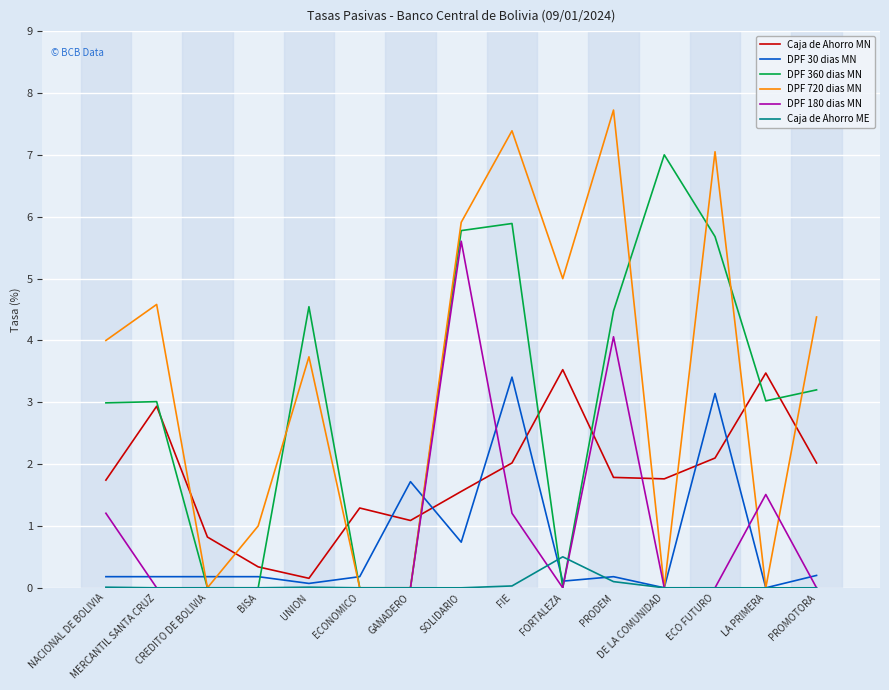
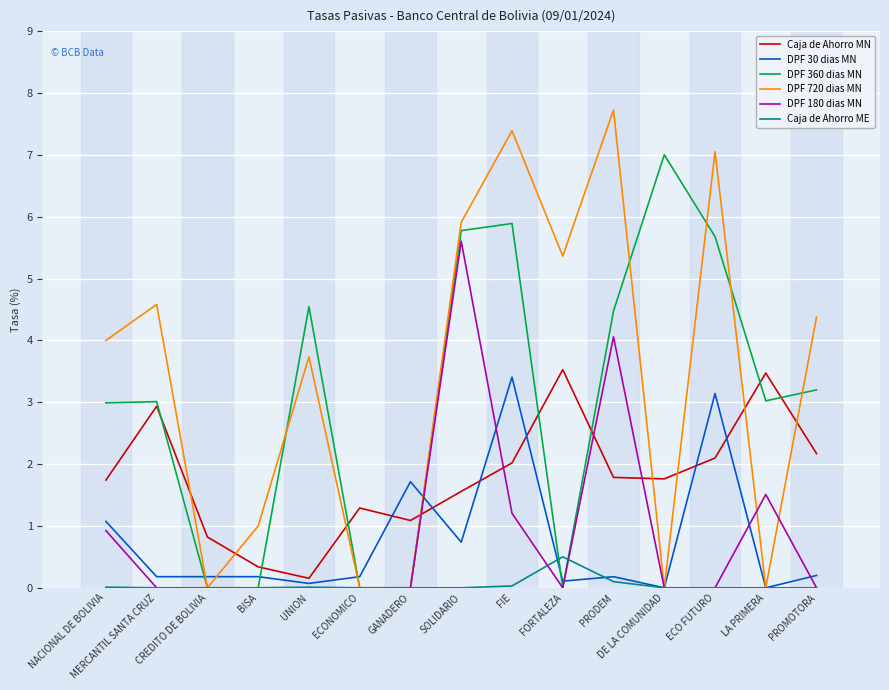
  {
    "Caja de Ahorro MN": {
      "NACIONAL DE BOLIVIA": 1.7,
      "MERCANTIL SANTA CRUZ": 2.9,
      "CREDITO DE BOLIVIA": 0.8,
      "BISA": 0.3,
      "UNION": 0.2,
      "ECONOMICO": 1.3,
      "GANADERO": 1.1,
      "SOLIDARIO": 1.6,
      "FIE": 2.0,
      "FORTALEZA": 3.5,
      "PRODEM": 1.8,
      "DE LA COMUNIDAD": 1.8,
      "ECO FUTURO": 2.1,
      "LA PRIMERA": 3.5,
-     "PROMOTORA": 2.0
+     "PROMOTORA": 2.2
    },
    "DPF 30 dias MN": {
-     "NACIONAL DE BOLIVIA": 0.2,
+     "NACIONAL DE BOLIVIA": 1.1,
      "MERCANTIL SANTA CRUZ": 0.2,
      "CREDITO DE BOLIVIA": 0.2,
      "BISA": 0.2,
      "UNION": 0.1,
      "ECONOMICO": 0.2,
      "GANADERO": 1.7,
      "SOLIDARIO": 0.7,
      "FIE": 3.4,
      "FORTALEZA": 0.1,
      "PRODEM": 0.2,
      "ECO FUTURO": 3.1,
      "PROMOTORA": 0.2
    },
    "DPF 360 dias MN": {
      "NACIONAL DE BOLIVIA": 3.0,
      "MERCANTIL SANTA CRUZ": 3.0,
      "UNION": 4.5,
      "SOLIDARIO": 5.8,
      "FIE": 5.9,
      "PRODEM": 4.5,
      "DE LA COMUNIDAD": 7.0,
      "ECO FUTURO": 5.7,
      "LA PRIMERA": 3.0,
      "PROMOTORA": 3.2
    },
    "DPF 720 dias MN": {
      "NACIONAL DE BOLIVIA": 4.0,
      "MERCANTIL SANTA CRUZ": 4.6,
      "BISA": 1.0,
      "UNION": 3.7,
      "SOLIDARIO": 5.9,
      "FIE": 7.4,
-     "FORTALEZA": 5.0,
+     "FORTALEZA": 5.4,
      "PRODEM": 7.7,
      "ECO FUTURO": 7.0,
      "PROMOTORA": 4.4
    },
    "DPF 180 dias MN": {
-     "NACIONAL DE BOLIVIA": 1.2,
+     "NACIONAL DE BOLIVIA": 0.9,
      "SOLIDARIO": 5.6,
      "FIE": 1.2,
      "PRODEM": 4.1,
      "LA PRIMERA": 1.5
    },
    "Caja de Ahorro ME": {
      "NACIONAL DE BOLIVIA": 0.0,
      "SOLIDARIO": 0.0,
      "FIE": 0.0,
      "FORTALEZA": 0.5,
      "PRODEM": 0.1
    }
  }
